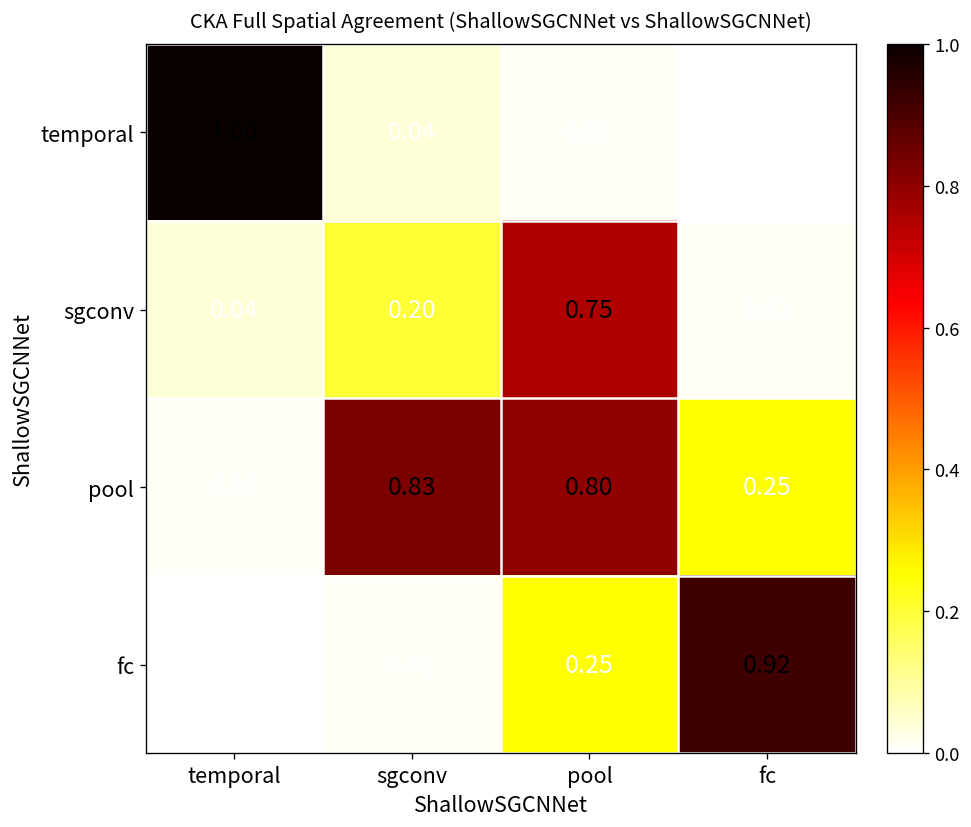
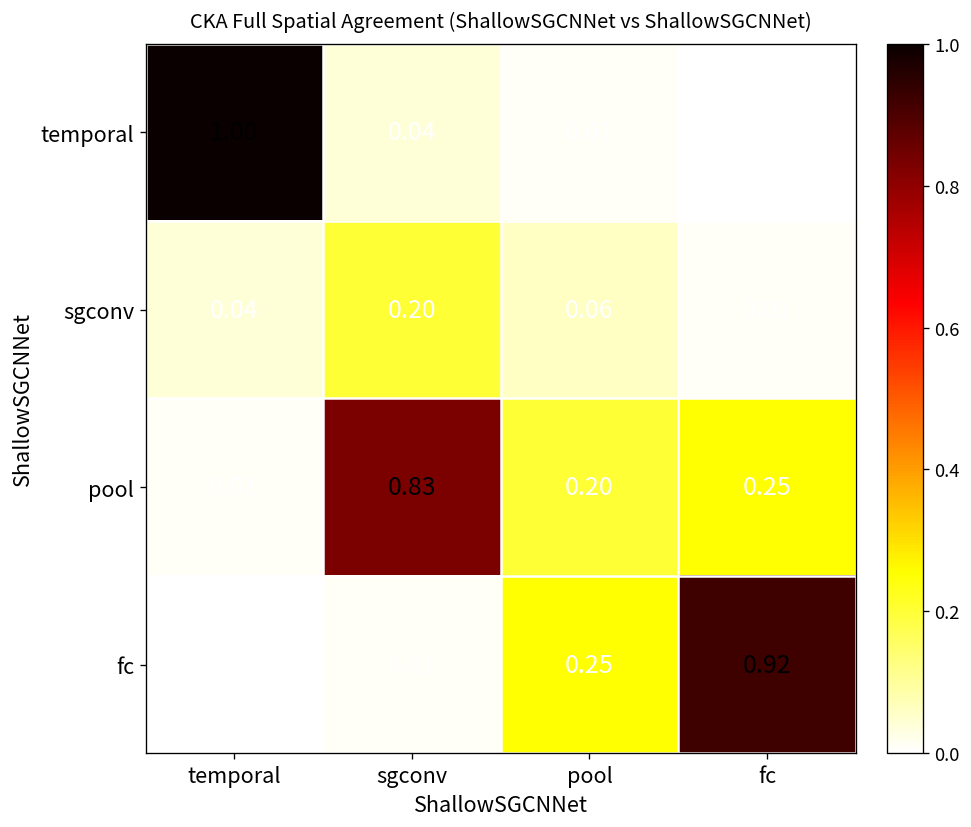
  {
    "sgconv": {
      "sgconv": 0.20,
-     "pool": 0.75
+     "pool": 0.06
    },
    "pool": {
      "sgconv": 0.83,
-     "pool": 0.80,
+     "pool": 0.20,
      "fc": 0.25
    },
    "fc": {
      "pool": 0.25,
      "fc": 0.92
    }
  }
